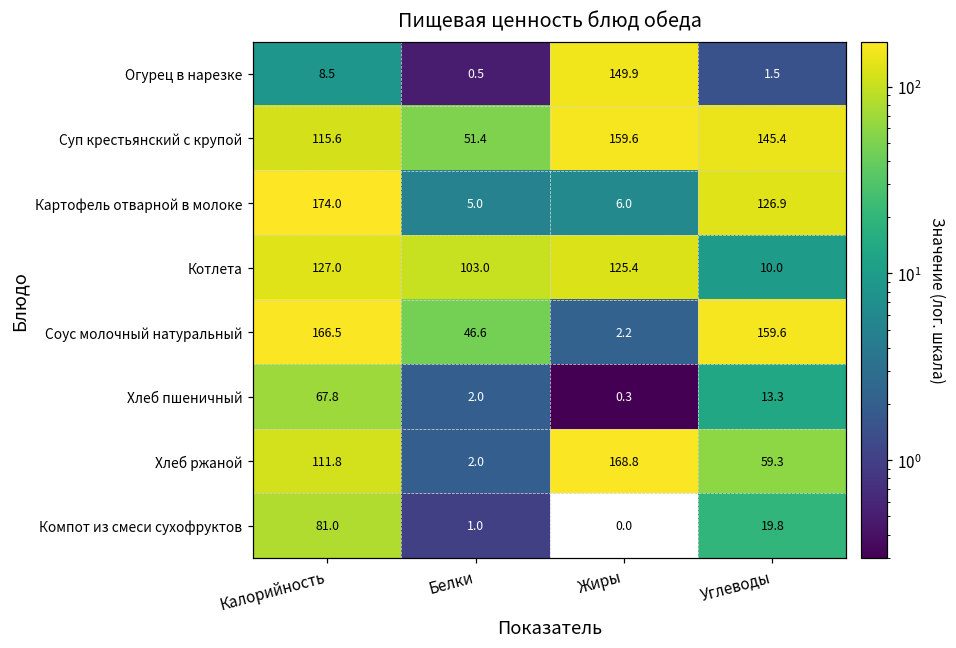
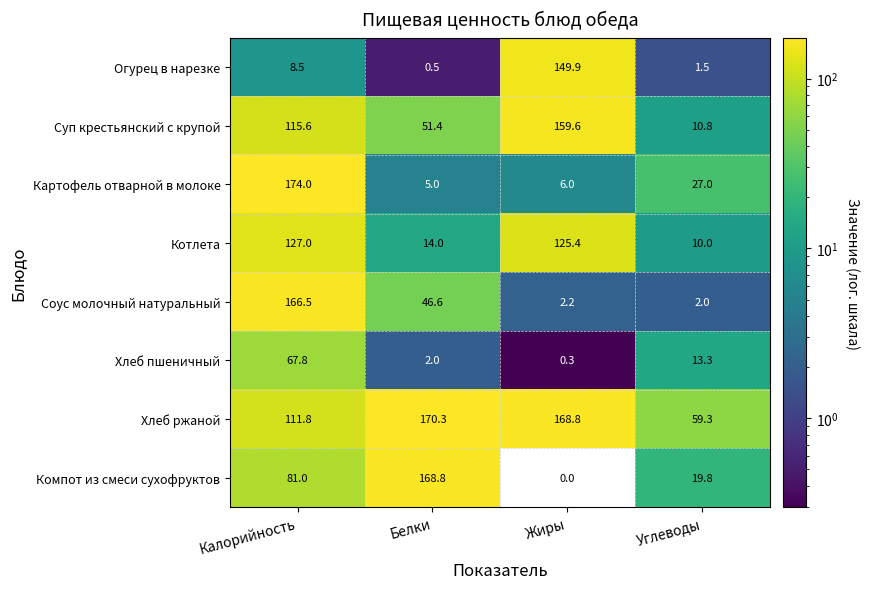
  {
    "Огурец в нарезке": {
      "Калорийность": 8.5,
      "Белки": 0.5,
      "Жиры": 149.9,
      "Углеводы": 1.5
    },
    "Суп крестьянский с крупой": {
      "Калорийность": 115.6,
      "Белки": 51.4,
      "Жиры": 159.6,
-     "Углеводы": 145.4
+     "Углеводы": 10.8
    },
    "Картофель отварной в молоке": {
      "Калорийность": 174.0,
      "Белки": 5.0,
      "Жиры": 6.0,
-     "Углеводы": 126.9
+     "Углеводы": 27.0
    },
    "Котлета": {
      "Калорийность": 127.0,
-     "Белки": 103.0,
+     "Белки": 14.0,
      "Жиры": 125.4,
      "Углеводы": 10.0
    },
    "Соус молочный натуральный": {
      "Калорийность": 166.5,
      "Белки": 46.6,
      "Жиры": 2.2,
-     "Углеводы": 159.6
+     "Углеводы": 2.0
    },
    "Хлеб пшеничный": {
      "Калорийность": 67.8,
      "Белки": 2.0,
      "Жиры": 0.3,
      "Углеводы": 13.3
    },
    "Хлеб ржаной": {
      "Калорийность": 111.8,
-     "Белки": 2.0,
+     "Белки": 170.3,
      "Жиры": 168.8,
      "Углеводы": 59.3
    },
    "Компот из смеси сухофруктов": {
      "Калорийность": 81.0,
-     "Белки": 1.0,
+     "Белки": 168.8,
      "Жиры": 0.0,
      "Углеводы": 19.8
    }
  }
